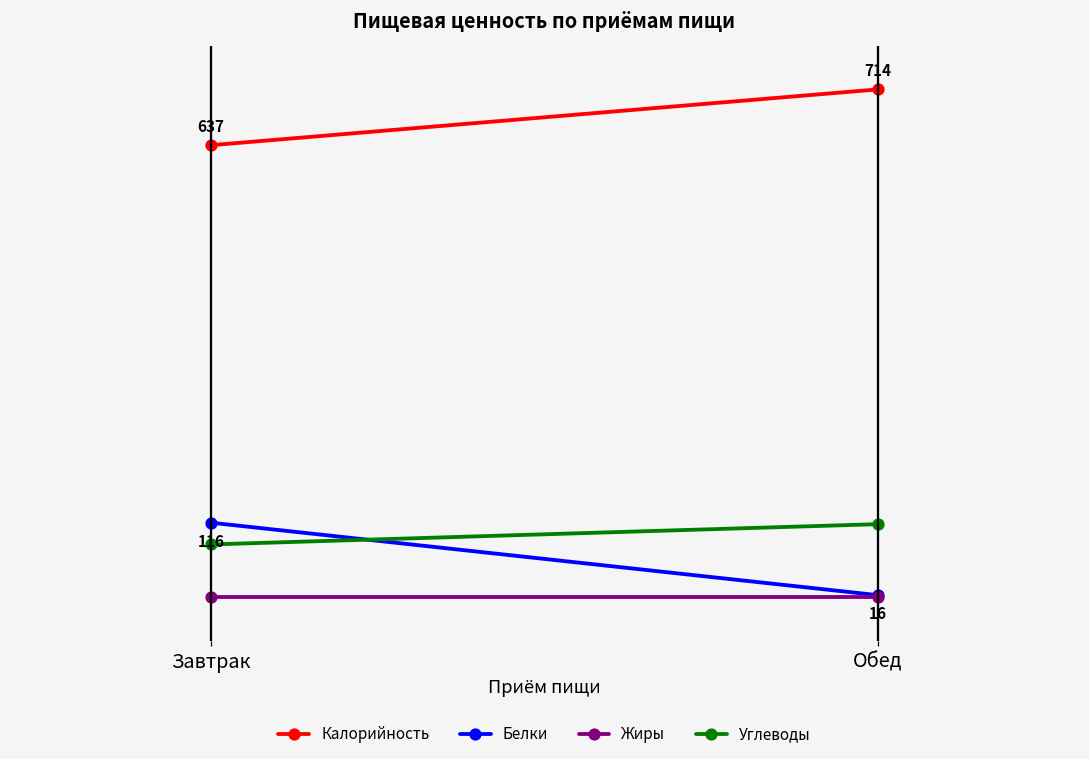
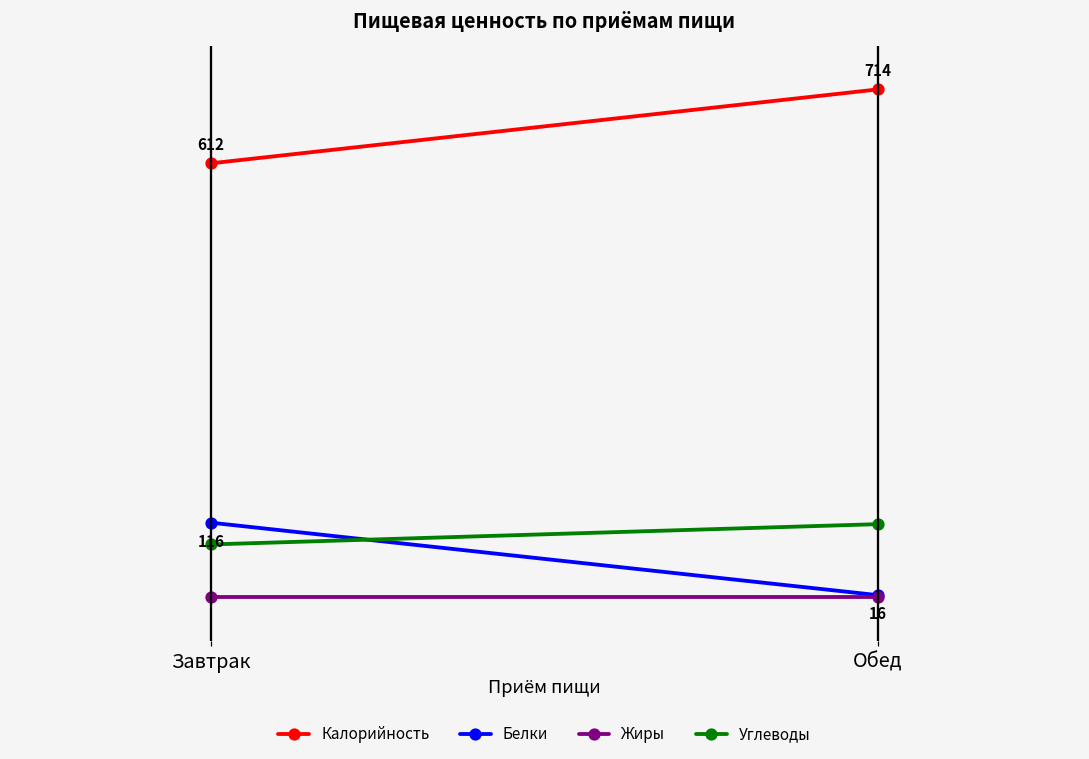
  {
    "Калорийность": {
-     "Завтрак": 637,
+     "Завтрак": 612,
      "Обед": 714
    }
  }
